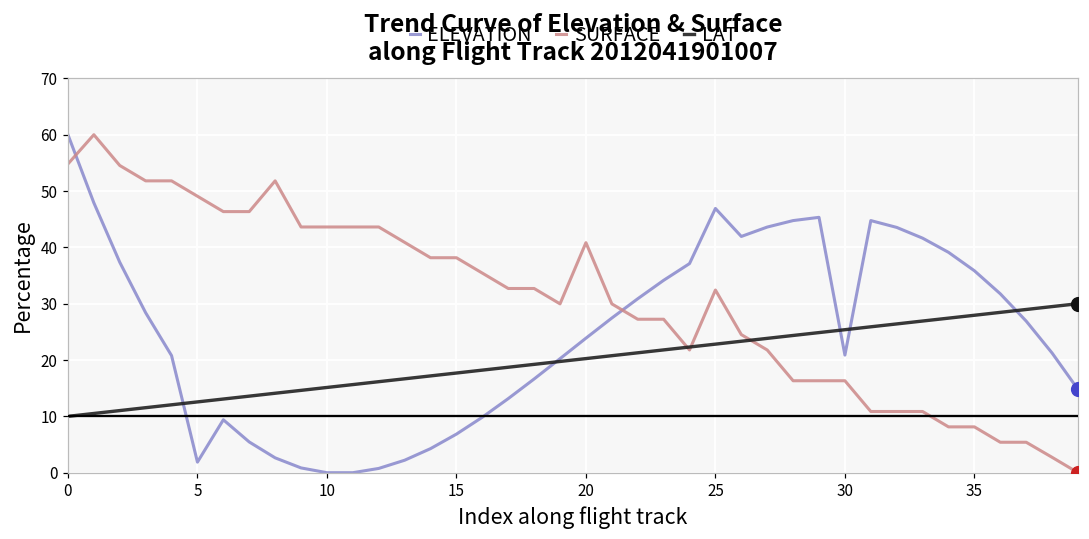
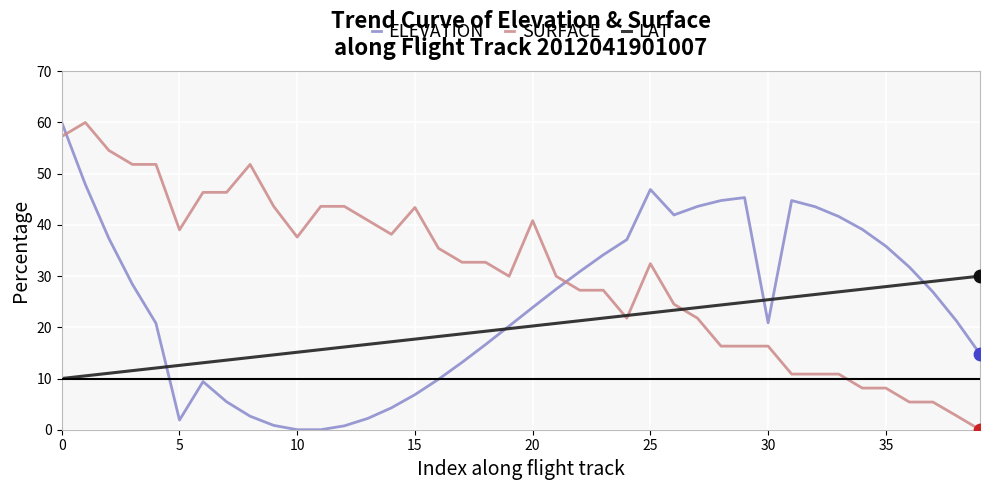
  {
    "ELEVATION": {
      "0": 60,
      "5": 2,
      "10": 0,
      "15": 7,
      "20": 24,
      "25": 47,
      "30": 21,
      "35": 36
    },
    "SURFACE": {
-     "0": 55,
-     "5": 49,
-     "10": 44,
-     "15": 38,
+     "0": 57,
+     "5": 39,
+     "10": 38,
+     "15": 43,
      "20": 41,
      "25": 32,
      "30": 16,
      "35": 8
    }
  }
